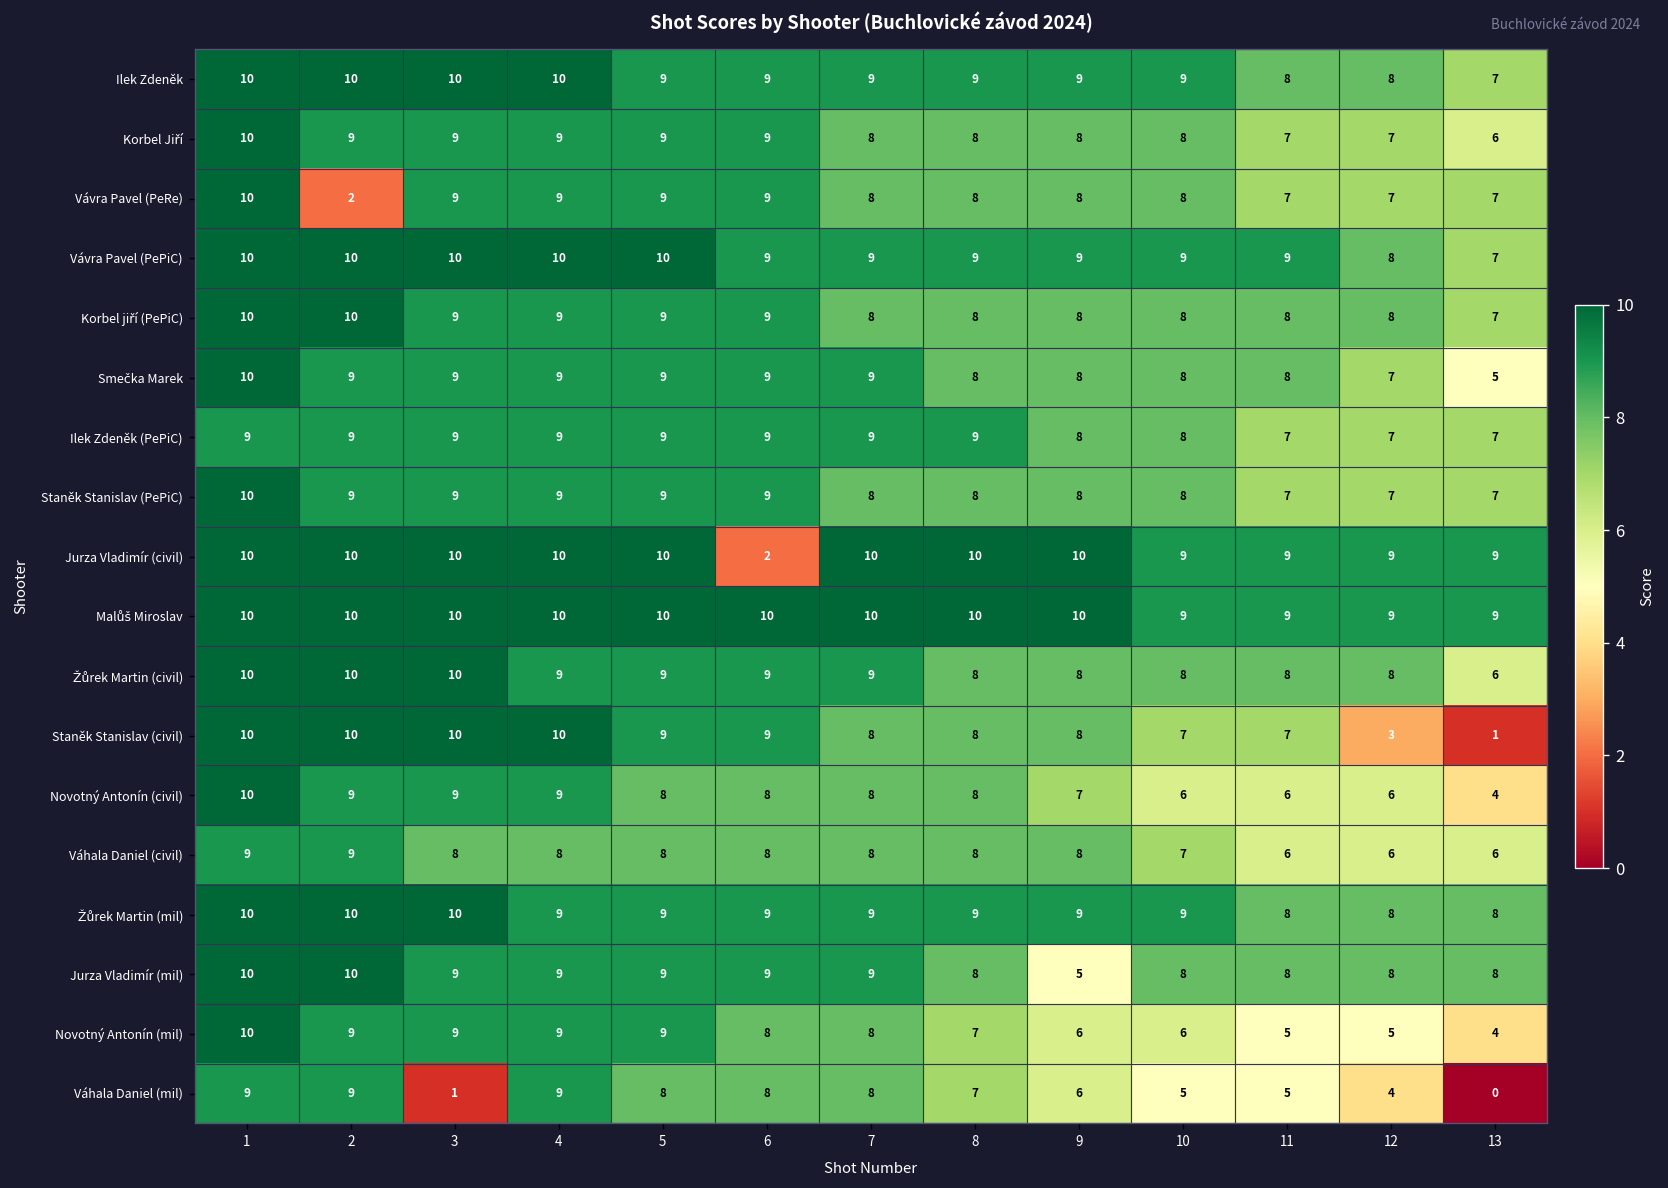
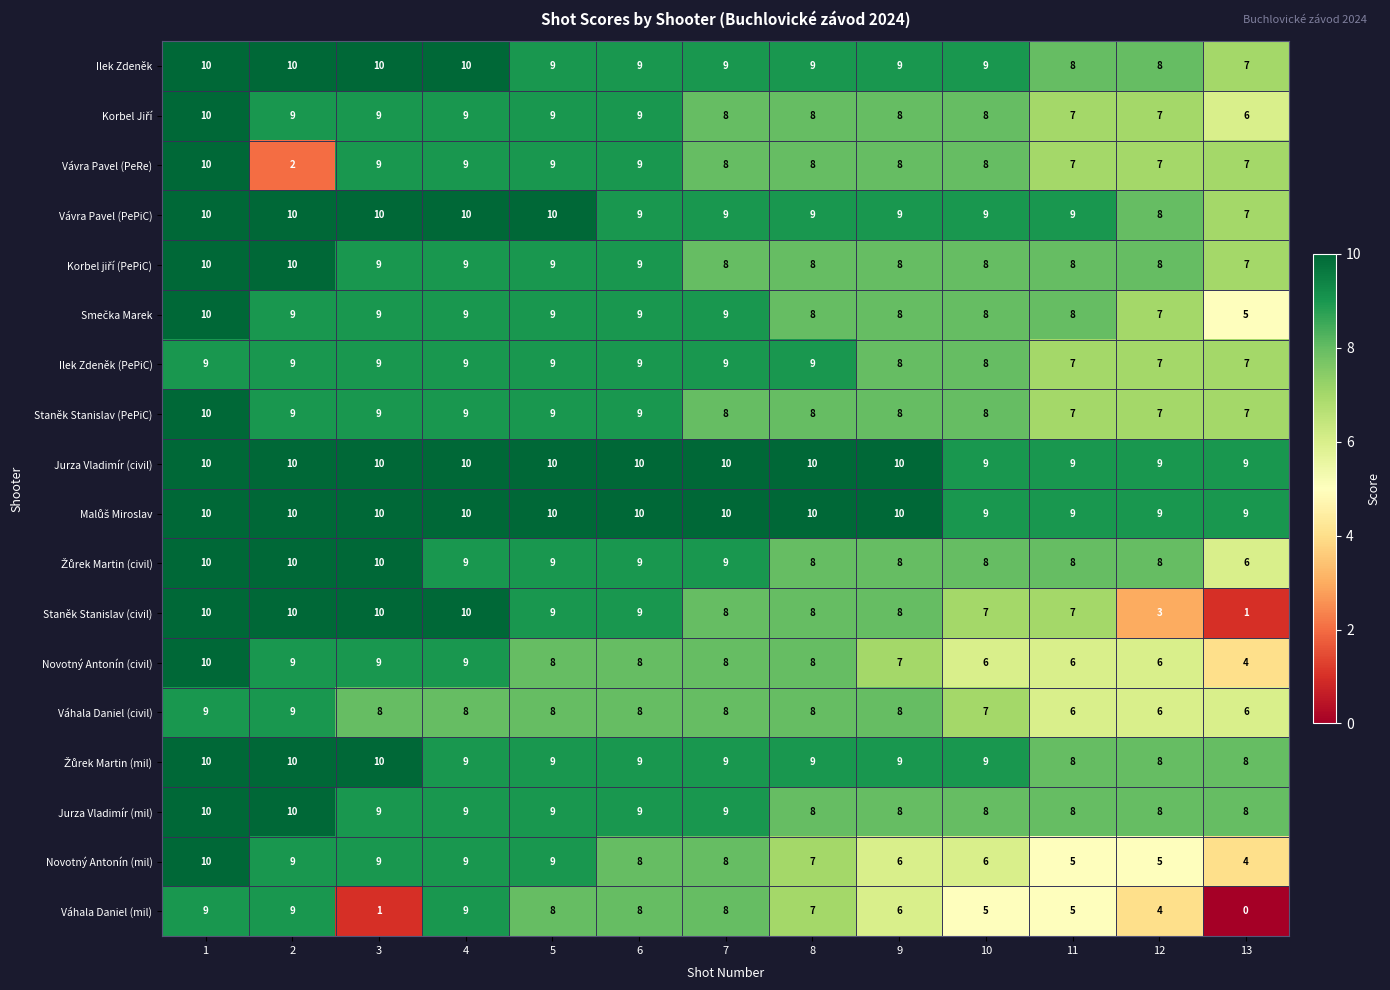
  {
    "Jurza Vladimír (civil)": {
      "1": 10,
      "2": 10,
      "3": 10,
      "4": 10,
      "5": 10,
-     "6": 2,
+     "6": 10,
      "7": 10,
      "8": 10,
      "9": 10,
      "10": 9,
      "11": 9,
      "12": 9,
      "13": 9
    },
    "Jurza Vladimír (mil)": {
      "1": 10,
      "2": 10,
      "3": 9,
      "4": 9,
      "5": 9,
      "6": 9,
      "7": 9,
      "8": 8,
-     "9": 5,
+     "9": 8,
      "10": 8,
      "11": 8,
      "12": 8,
      "13": 8
    }
  }
